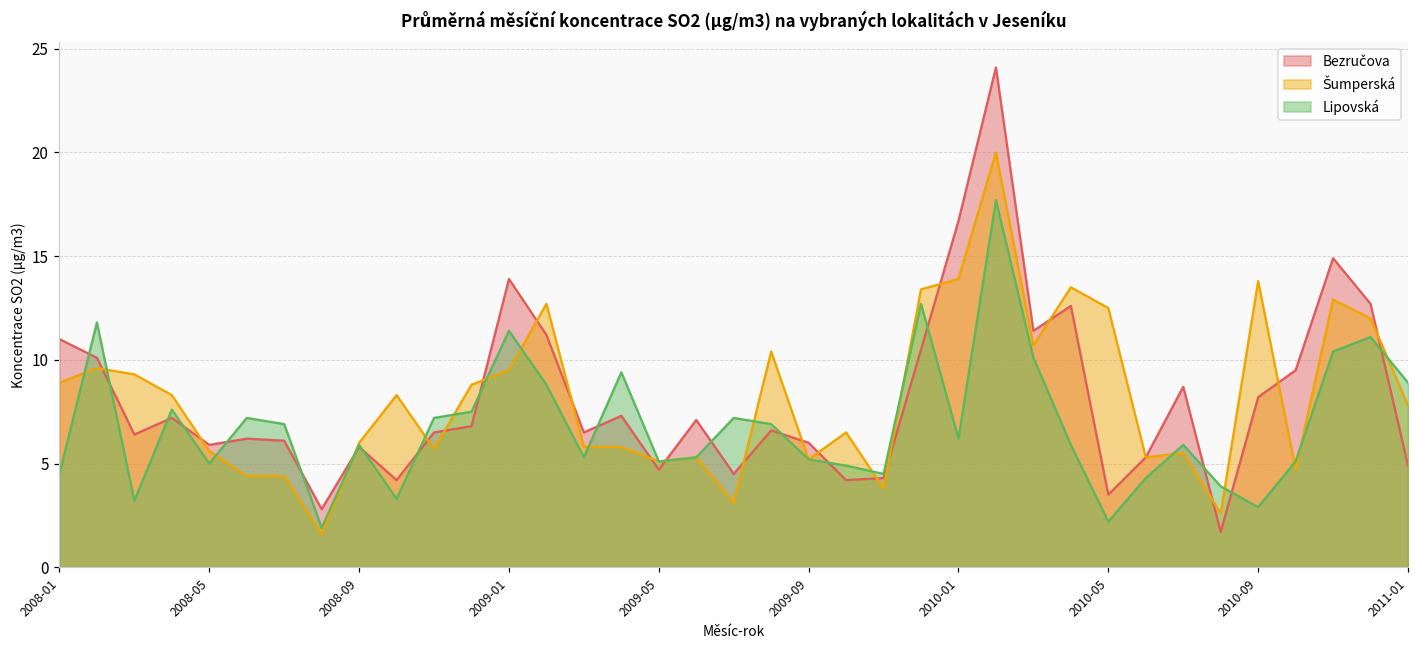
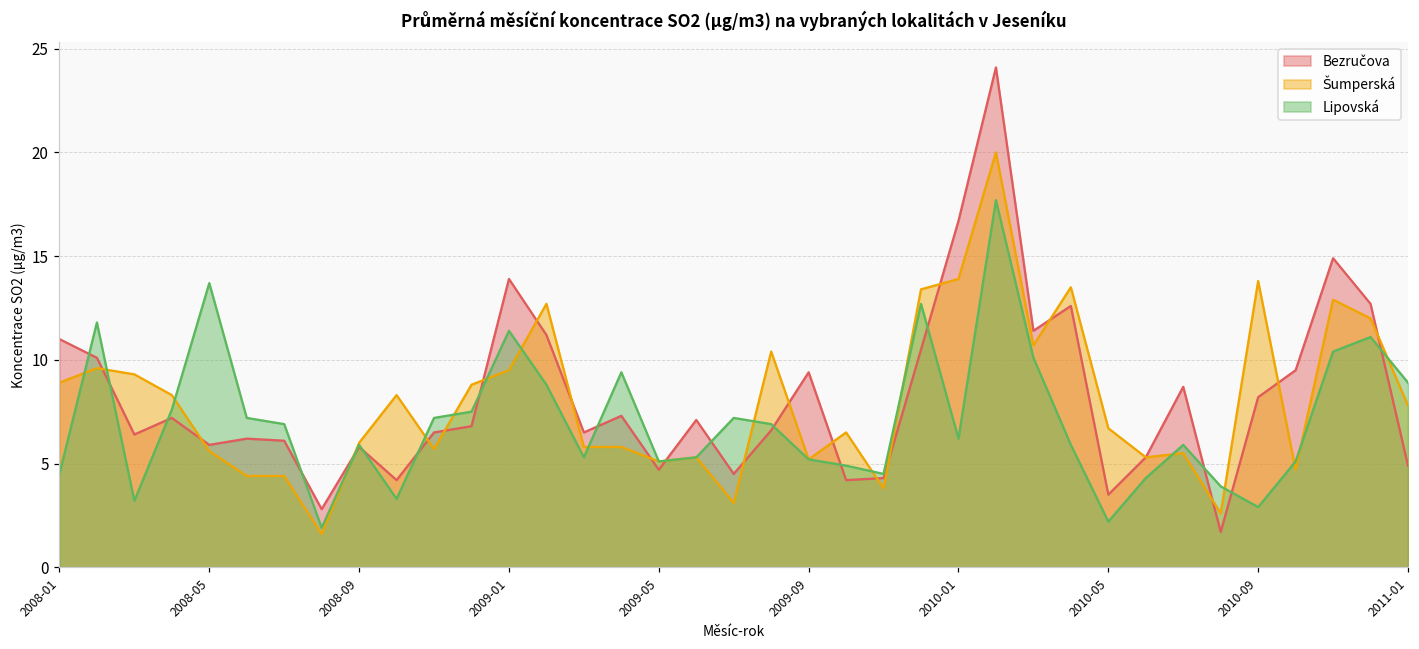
  {
    "Bezručova": {
      "2008-01": 11.0,
      "2008-05": 5.9,
      "2009-01": 13.9,
      "2009-05": 4.7,
-     "2009-09": 6.0,
+     "2009-09": 9.4,
      "2010-01": 16.7,
      "2010-05": 3.5,
      "2010-09": 8.2,
      "2011-01": 4.9
    },
    "Šumperská": {
      "2008-01": 8.9,
      "2008-05": 5.6,
      "2009-01": 9.5,
      "2010-01": 13.9,
-     "2010-05": 12.5,
+     "2010-05": 6.7,
      "2010-09": 13.8,
      "2011-01": 7.8
    },
    "Lipovská": {
      "2008-01": 4.5,
-     "2008-05": 5.0,
+     "2008-05": 13.7,
      "2009-01": 11.4,
      "2010-01": 6.2,
      "2010-05": 2.2,
      "2010-09": 2.9,
      "2011-01": 8.9
    }
  }
